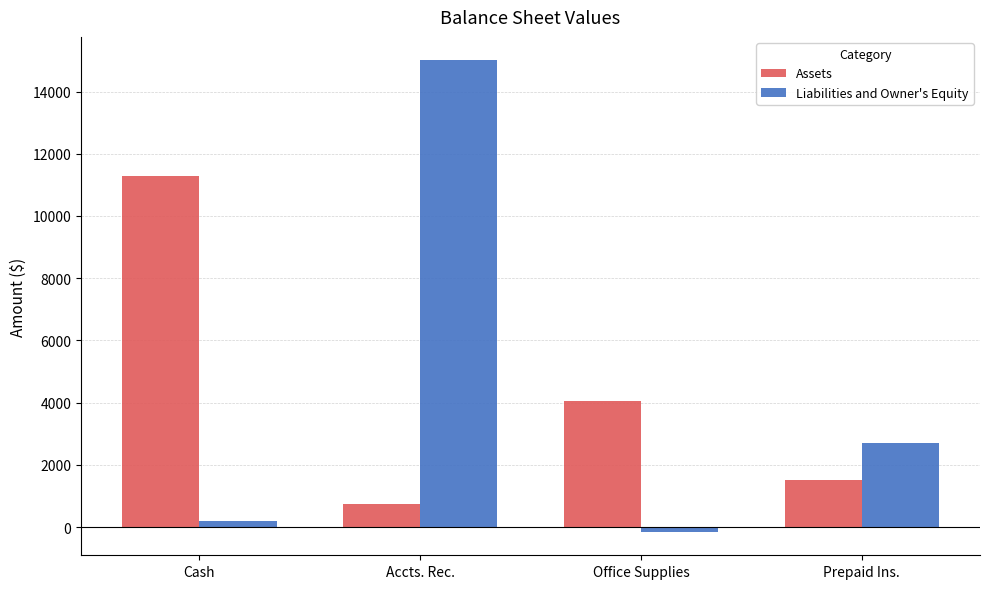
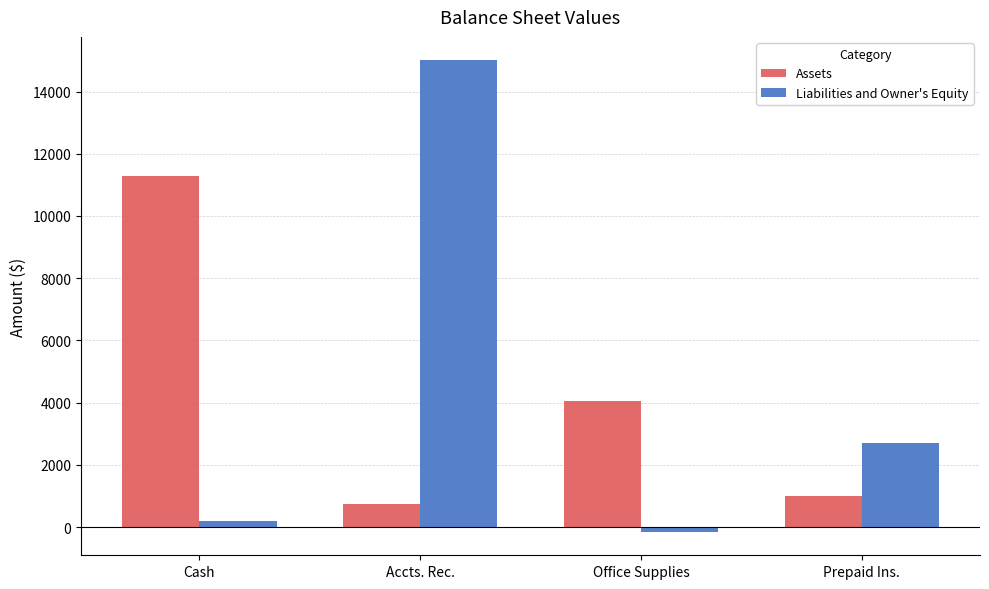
  {
    "Assets": {
      "Cash": 11300,
      "Accts. Rec.": 700,
      "Office Supplies": 4100,
-     "Prepaid Ins.": 1500
+     "Prepaid Ins.": 1000
    },
    "Liabilities and Owner's Equity": {
      "Cash": 200,
      "Accts. Rec.": 15000,
      "Office Supplies": -200,
      "Prepaid Ins.": 2700
    }
  }
